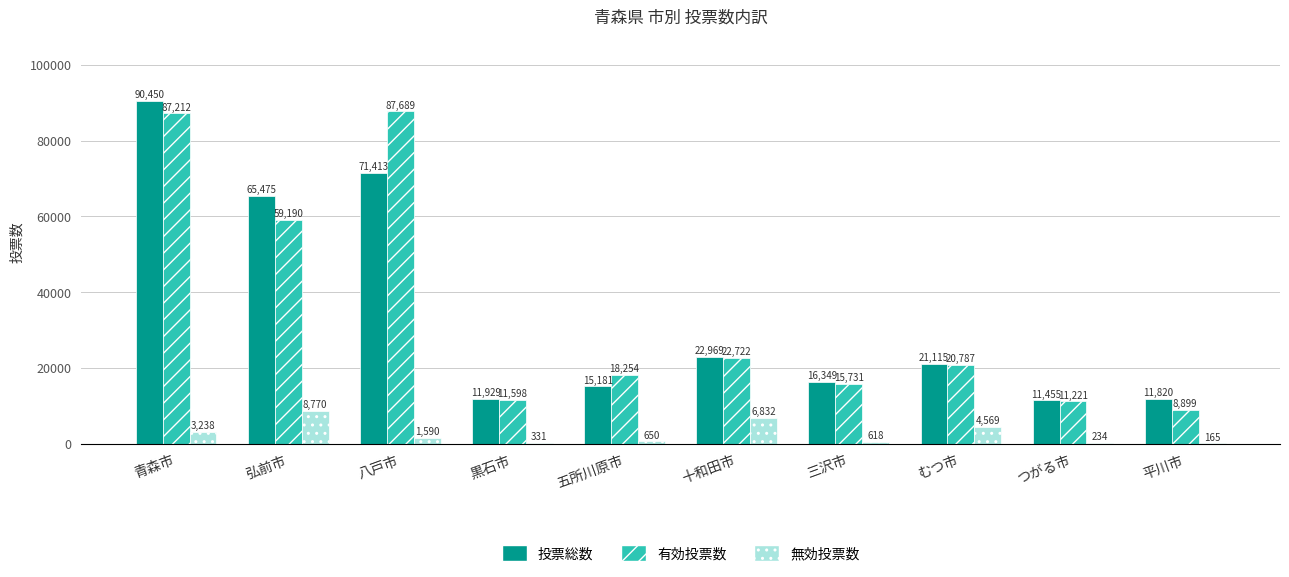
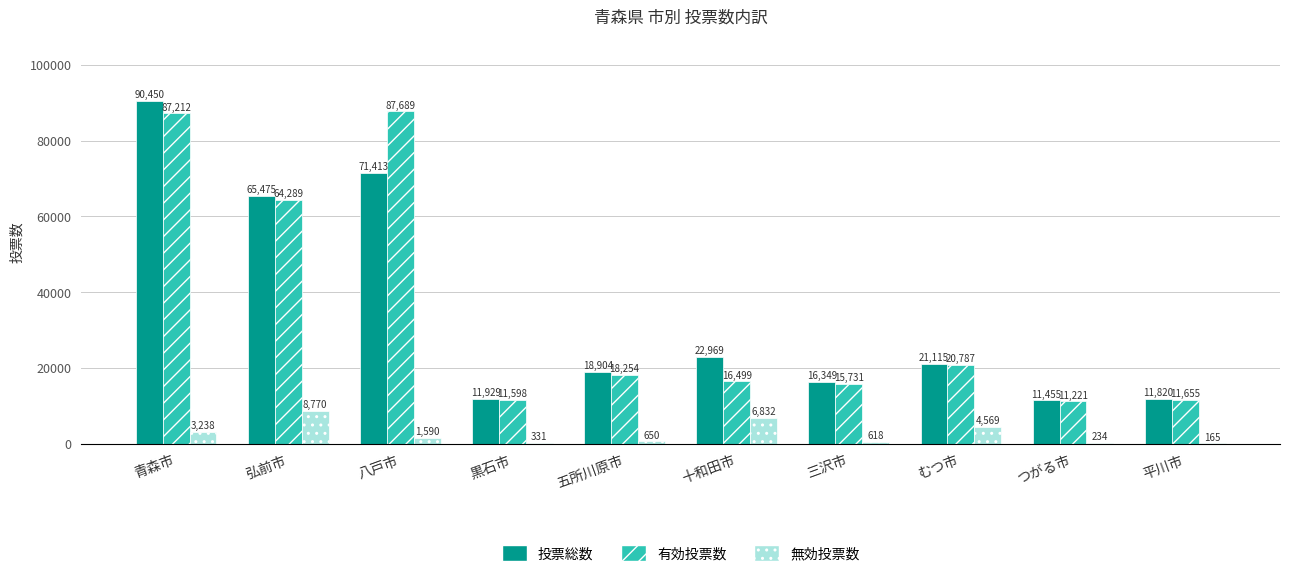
  {
    "投票総数": {
      "青森市": "90,450",
      "弘前市": "65,475",
      "八戸市": "71,413",
      "黒石市": "11,929",
-     "五所川原市": "15,181",
+     "五所川原市": "18,904",
      "十和田市": "22,969",
      "三沢市": "16,349",
      "むつ市": "21,115",
      "つがる市": "11,455",
      "平川市": "11,820"
    },
    "有効投票数": {
      "青森市": "87,212",
-     "弘前市": "59,190",
+     "弘前市": "64,289",
      "八戸市": "87,689",
      "黒石市": "11,598",
      "五所川原市": "18,254",
-     "十和田市": "22,722",
+     "十和田市": "16,499",
      "三沢市": "15,731",
      "むつ市": "20,787",
      "つがる市": "11,221",
-     "平川市": "8,899"
+     "平川市": "11,655"
    },
    "無効投票数": {
      "青森市": "3,238",
      "弘前市": "8,770",
      "八戸市": "1,590",
      "黒石市": "331",
      "五所川原市": "650",
      "十和田市": "6,832",
      "三沢市": "618",
      "むつ市": "4,569",
      "つがる市": "234",
      "平川市": "165"
    }
  }
